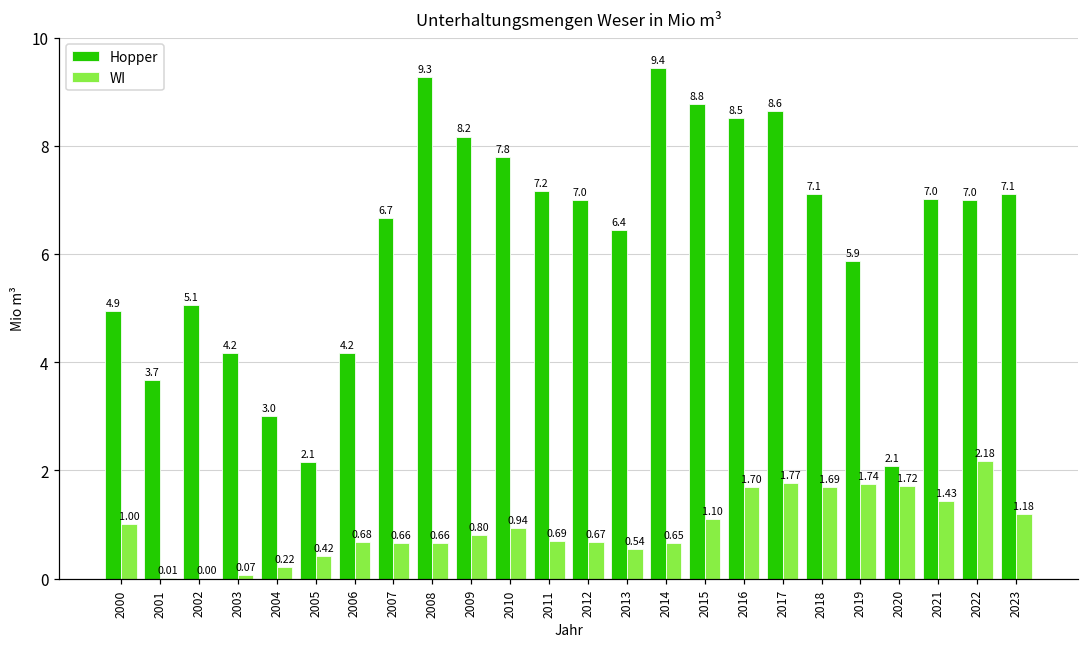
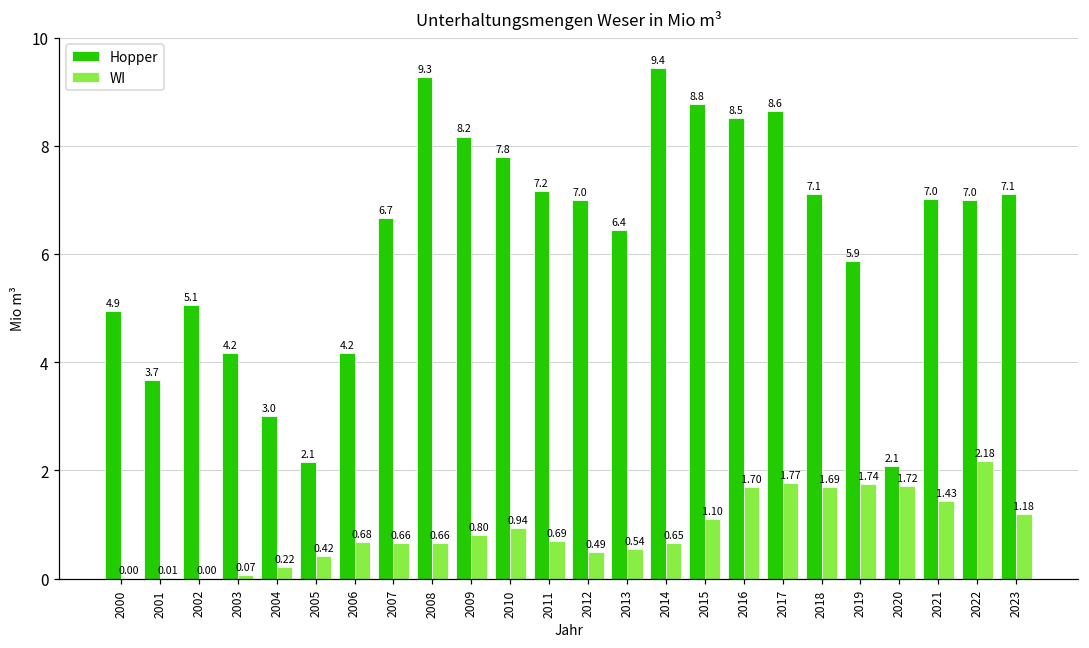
  {
    "Hopper": {
      "2000": 4.9,
      "2001": 3.7,
      "2002": 5.1,
      "2003": 4.2,
      "2004": 3.0,
      "2005": 2.1,
      "2006": 4.2,
      "2007": 6.7,
      "2008": 9.3,
      "2009": 8.2,
      "2010": 7.8,
      "2011": 7.2,
      "2012": 7.0,
      "2013": 6.4,
      "2014": 9.4,
      "2015": 8.8,
      "2016": 8.5,
      "2017": 8.6,
      "2018": 7.1,
      "2019": 5.9,
      "2020": 2.1,
      "2021": 7.0,
      "2022": 7.0,
      "2023": 7.1
    },
    "WI": {
-     "2000": 1.00,
+     "2000": 0.00,
      "2001": 0.01,
      "2002": 0.00,
      "2003": 0.07,
      "2004": 0.22,
      "2005": 0.42,
      "2006": 0.68,
      "2007": 0.66,
      "2008": 0.66,
      "2009": 0.80,
      "2010": 0.94,
      "2011": 0.69,
-     "2012": 0.67,
+     "2012": 0.49,
      "2013": 0.54,
      "2014": 0.65,
      "2015": 1.10,
      "2016": 1.70,
      "2017": 1.77,
      "2018": 1.69,
      "2019": 1.74,
      "2020": 1.72,
      "2021": 1.43,
      "2022": 2.18,
      "2023": 1.18
    }
  }
